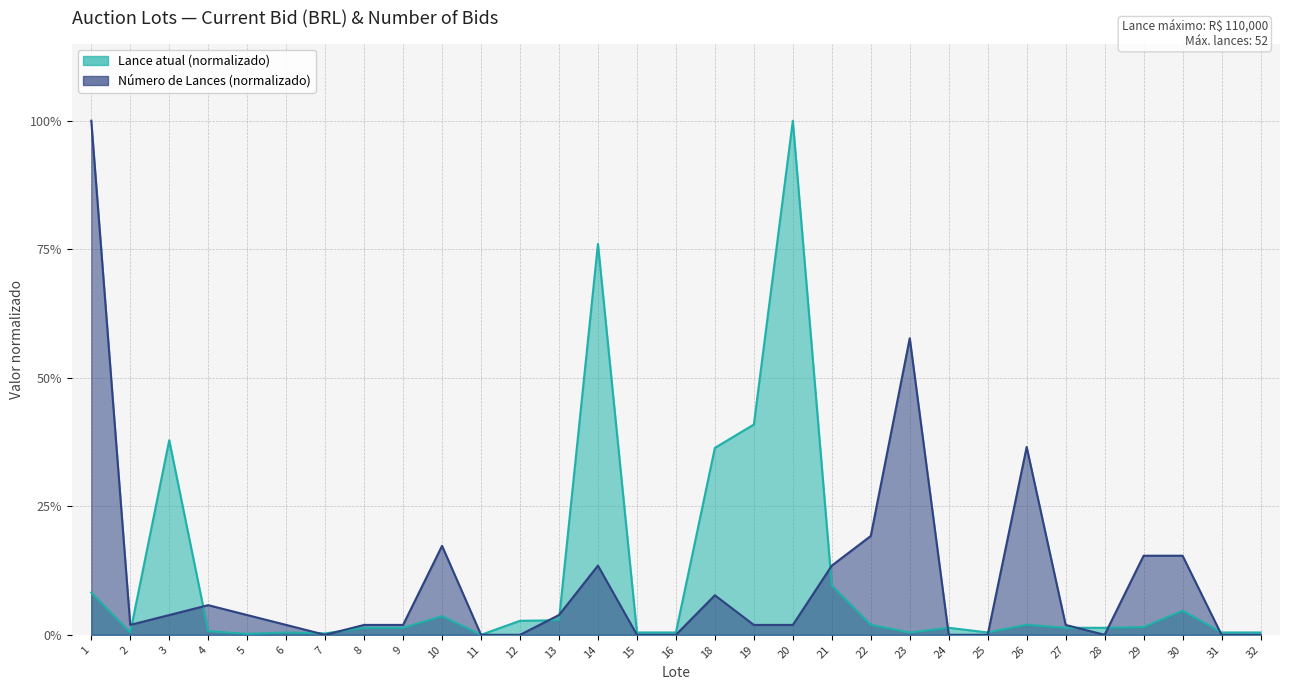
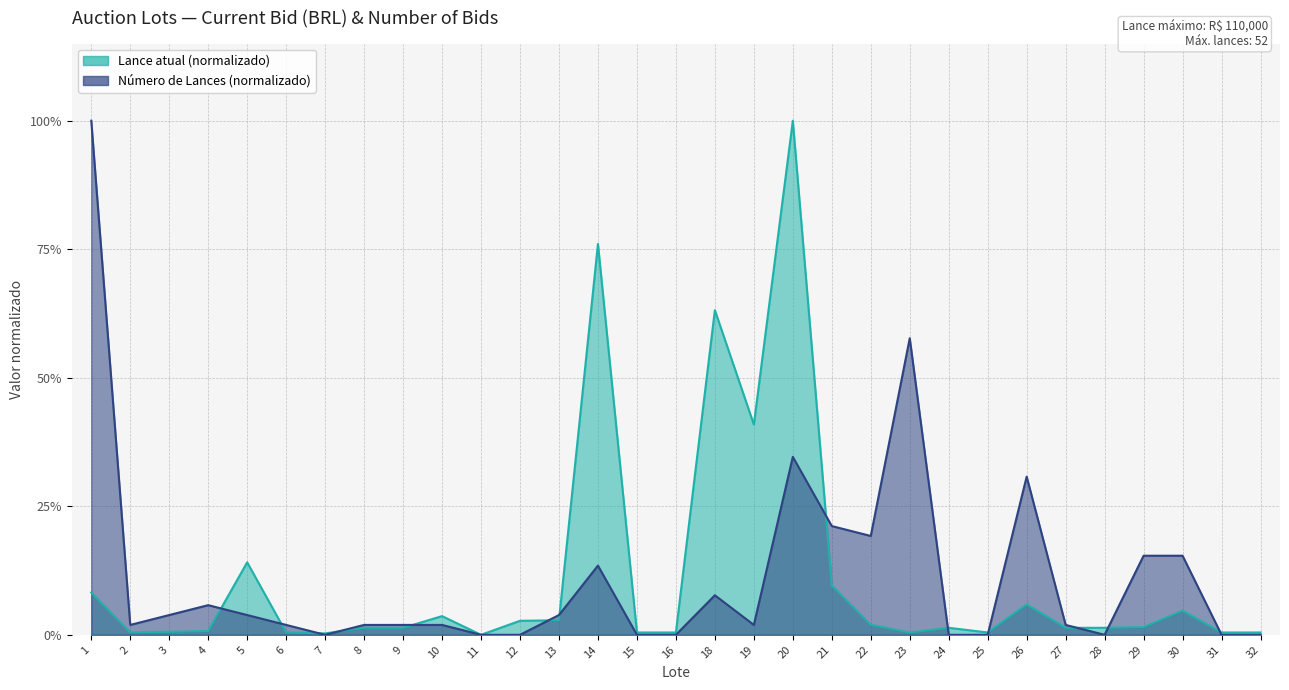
  {
    "Lance atual (normalizado)": {
      "1": "8%",
      "2": "0%",
-     "3": "38%",
+     "3": "1%",
      "4": "1%",
-     "5": "0%",
+     "5": "14%",
      "6": "0%",
      "8": "1%",
      "9": "1%",
      "10": "4%",
      "12": "3%",
      "13": "3%",
      "14": "76%",
-     "18": "36%",
+     "18": "63%",
      "19": "41%",
      "20": "100%",
      "21": "10%",
      "22": "2%",
      "23": "0%",
      "24": "1%",
-     "26": "2%",
+     "26": "6%",
      "27": "1%",
      "28": "1%",
      "29": "2%",
      "30": "5%"
    },
    "Número de Lances (normalizado)": {
      "1": "100%",
      "2": "2%",
      "3": "4%",
      "4": "6%",
      "5": "4%",
      "6": "2%",
      "8": "2%",
      "9": "2%",
-     "10": "17%",
+     "10": "2%",
      "12": "0%",
      "13": "4%",
      "14": "13%",
      "18": "8%",
      "19": "2%",
-     "20": "2%",
-     "21": "13%",
+     "20": "35%",
+     "21": "21%",
      "22": "19%",
      "23": "58%",
      "24": "0%",
-     "26": "37%",
+     "26": "31%",
      "27": "2%",
      "28": "0%",
      "29": "15%",
      "30": "15%"
    }
  }
